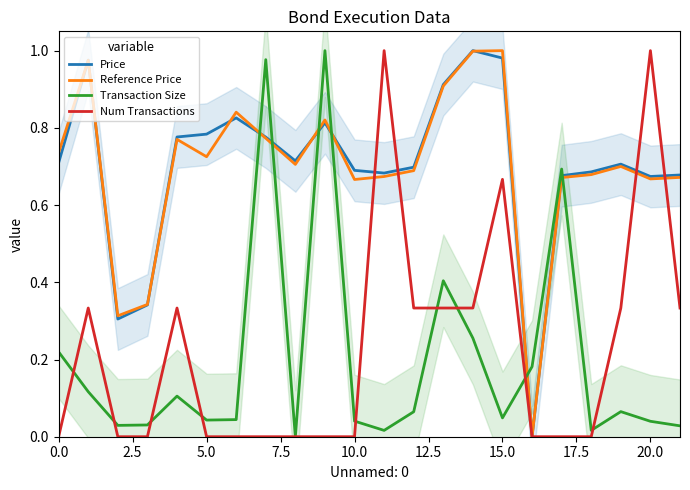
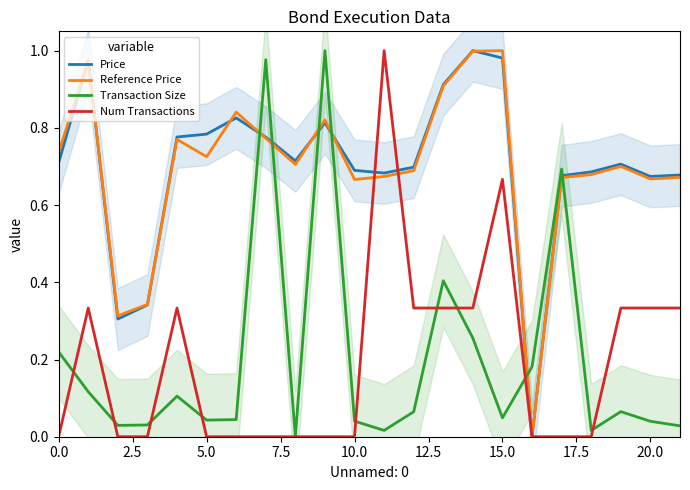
  {
    "Reference Price": {
      "0.0": 0.74,
      "5.0": 0.73,
      "10.0": 0.67,
      "15.0": 1.00
    },
    "Num Transactions": {
      "0.0": 0.00,
      "5.0": 0.00,
      "10.0": 0.00,
      "15.0": 0.67,
-     "20.0": 1.00
+     "20.0": 0.33
    }
  }
